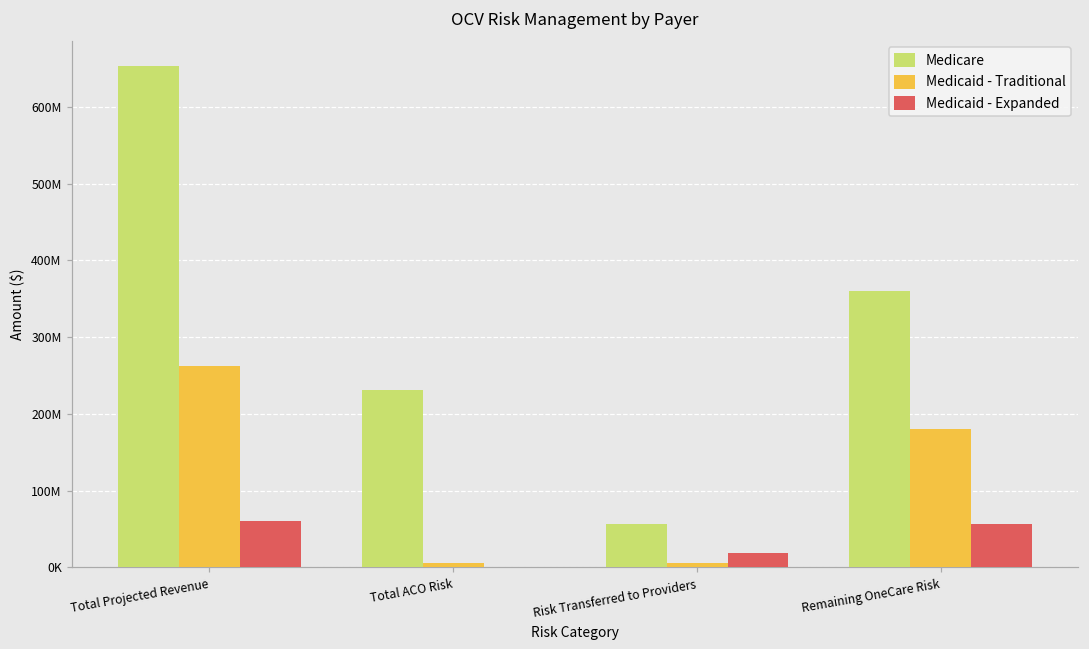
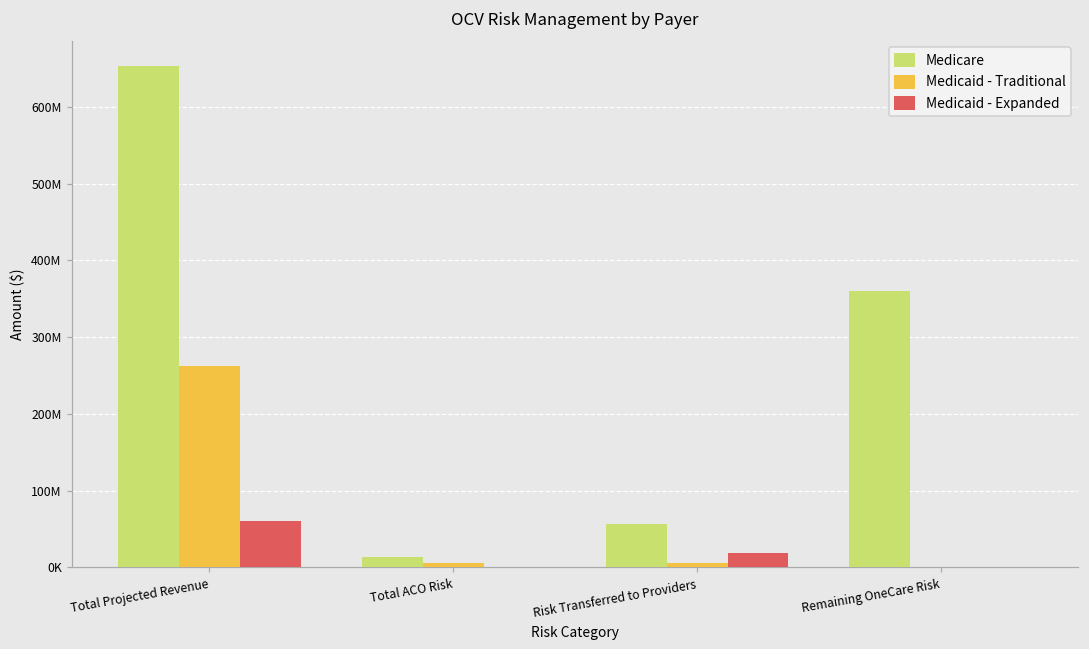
  {
    "Medicare": {
      "Total Projected Revenue": 650000000,
-     "Total ACO Risk": 230000000,
+     "Total ACO Risk": 10000000,
      "Risk Transferred to Providers": 60000000,
      "Remaining OneCare Risk": 360000000
    },
    "Medicaid - Traditional": {
      "Total Projected Revenue": 260000000,
      "Total ACO Risk": 10000000,
      "Risk Transferred to Providers": 10000000,
-     "Remaining OneCare Risk": 180000000
+     "Remaining OneCare Risk": 0
    },
    "Medicaid - Expanded": {
      "Total Projected Revenue": 60000000,
      "Risk Transferred to Providers": 20000000,
-     "Remaining OneCare Risk": 60000000
+     "Remaining OneCare Risk": 0
    }
  }
